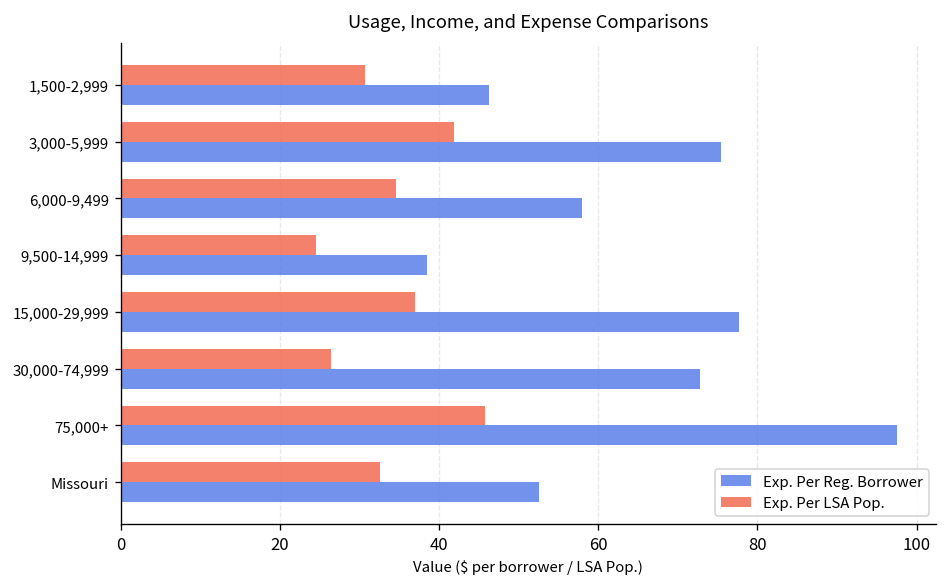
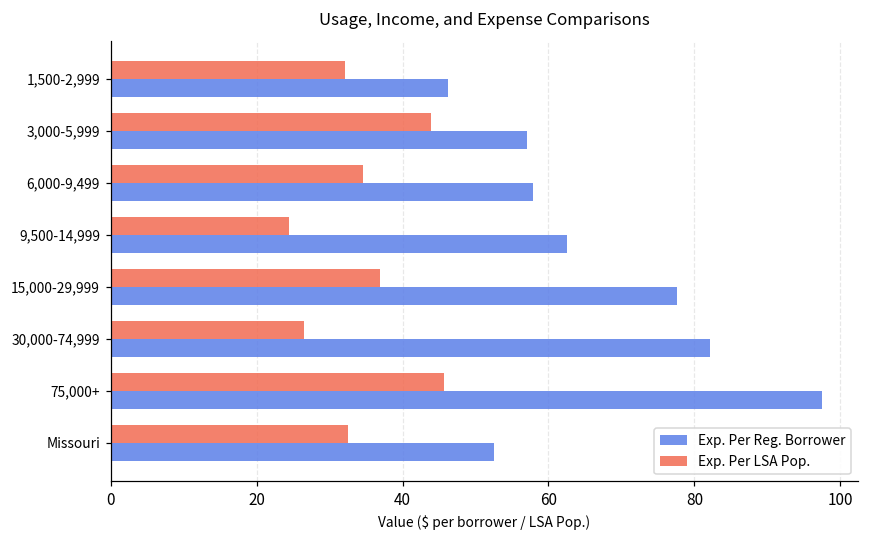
  {
    "Exp. Per Reg. Borrower": {
      "1,500-2,999": 46,
-     "3,000-5,999": 75,
+     "3,000-5,999": 57,
      "6,000-9,499": 58,
-     "9,500-14,999": 38,
+     "9,500-14,999": 63,
      "15,000-29,999": 78,
-     "30,000-74,999": 73,
+     "30,000-74,999": 82,
      "75,000+": 98,
      "Missouri": 53
    },
    "Exp. Per LSA Pop.": {
-     "1,500-2,999": 31,
-     "3,000-5,999": 42,
+     "1,500-2,999": 32,
+     "3,000-5,999": 44,
      "6,000-9,499": 35,
      "9,500-14,999": 25,
      "15,000-29,999": 37,
      "30,000-74,999": 26,
      "75,000+": 46,
      "Missouri": 33
    }
  }
